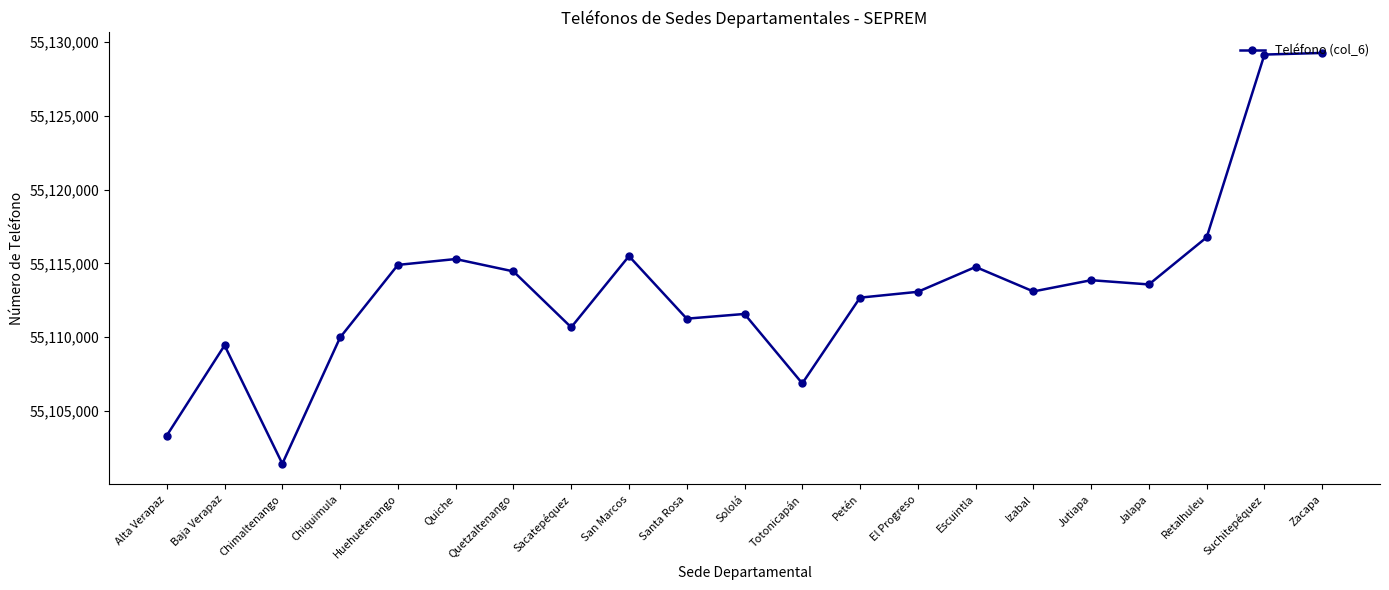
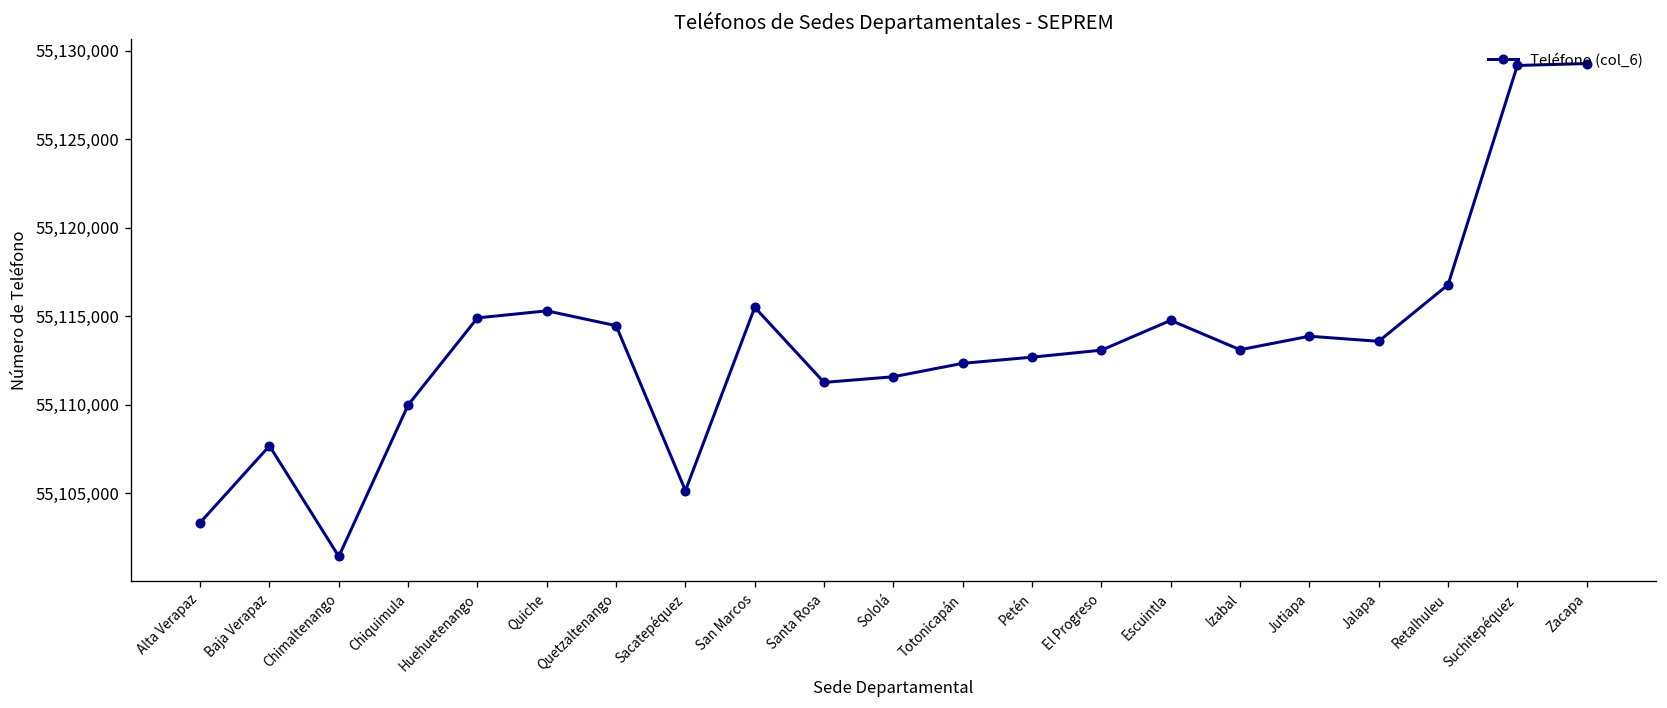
  {
    "Alta Verapaz": "55,103,300",
-   "Baja Verapaz": "55,109,400",
+   "Baja Verapaz": "55,107,700",
    "Chimaltenango": "55,101,400",
    "Chiquimula": "55,110,000",
    "Huehuetenango": "55,114,900",
    "Quiche": "55,115,300",
    "Quetzaltenango": "55,114,500",
-   "Sacatepéquez": "55,110,700",
+   "Sacatepéquez": "55,105,100",
    "San Marcos": "55,115,500",
    "Santa Rosa": "55,111,300",
    "Sololá": "55,111,600",
-   "Totonicapán": "55,106,900",
+   "Totonicapán": "55,112,300",
    "Petén": "55,112,700",
    "El Progreso": "55,113,100",
    "Escuintla": "55,114,800",
    "Izabal": "55,113,100",
    "Jutiapa": "55,113,900",
    "Jalapa": "55,113,600",
    "Retalhuleu": "55,116,800",
    "Suchitepéquez": "55,129,200",
    "Zacapa": "55,129,300"
  }
